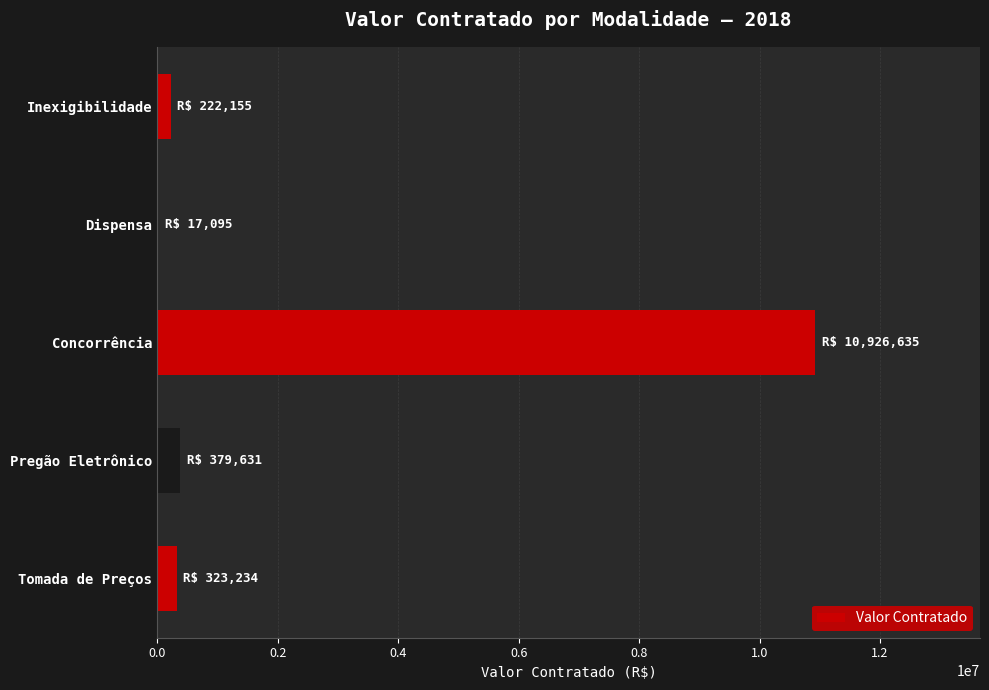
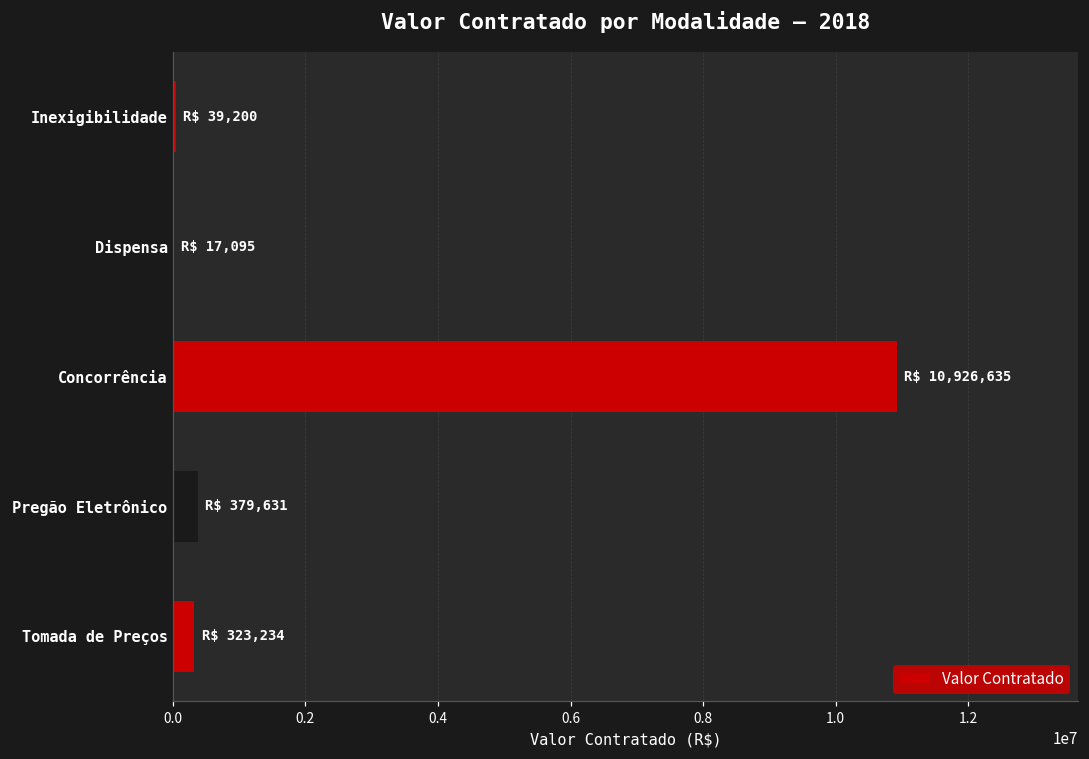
  {
-   "Inexigibilidade": "222,155",
+   "Inexigibilidade": "39,200",
    "Dispensa": "17,095",
    "Concorrência": "10,926,635",
    "Pregão Eletrônico": "379,631",
    "Tomada de Preços": "323,234"
  }
